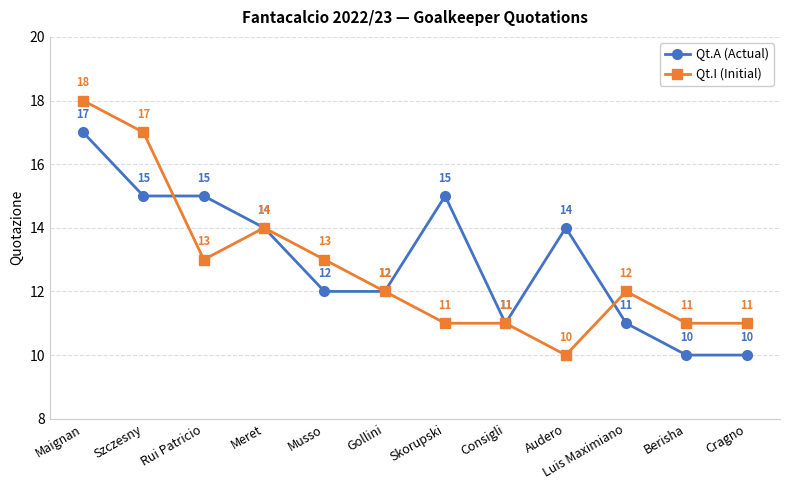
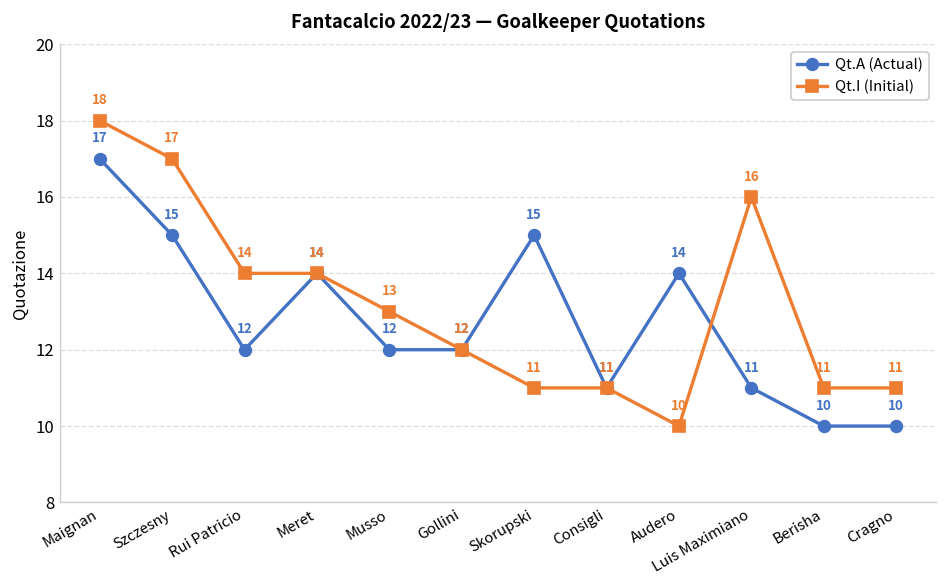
  {
    "Qt.A (Actual)": {
      "Maignan": 17,
      "Szczesny": 15,
-     "Rui Patricio": 15,
+     "Rui Patricio": 12,
      "Musso": 12,
      "Skorupski": 15,
      "Audero": 14,
      "Luis Maximiano": 11,
      "Berisha": 10,
      "Cragno": 10
    },
    "Qt.I (Initial)": {
      "Maignan": 18,
      "Szczesny": 17,
-     "Rui Patricio": 13,
+     "Rui Patricio": 14,
      "Musso": 13,
      "Skorupski": 11,
      "Audero": 10,
-     "Luis Maximiano": 12,
+     "Luis Maximiano": 16,
      "Berisha": 11,
      "Cragno": 11
    }
  }
